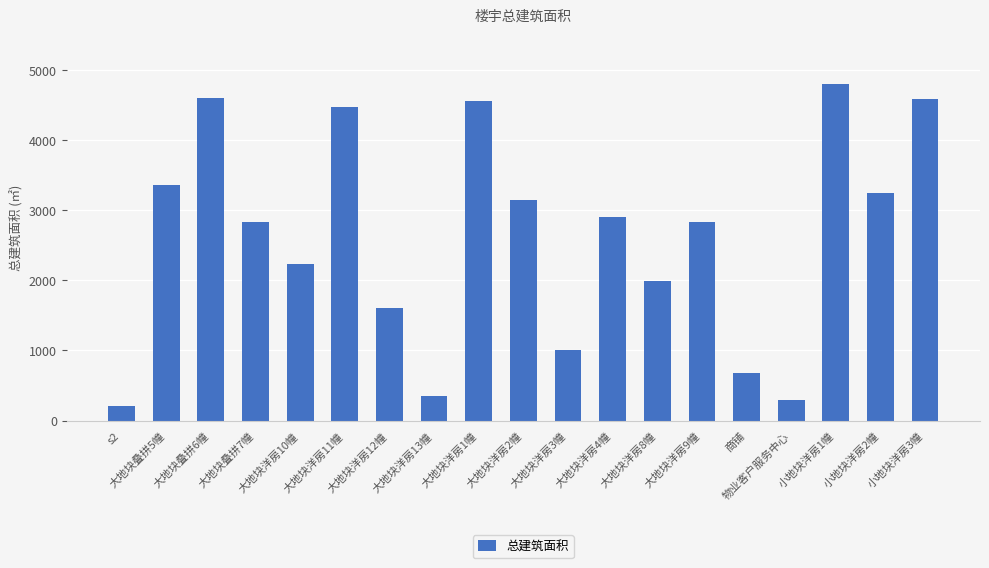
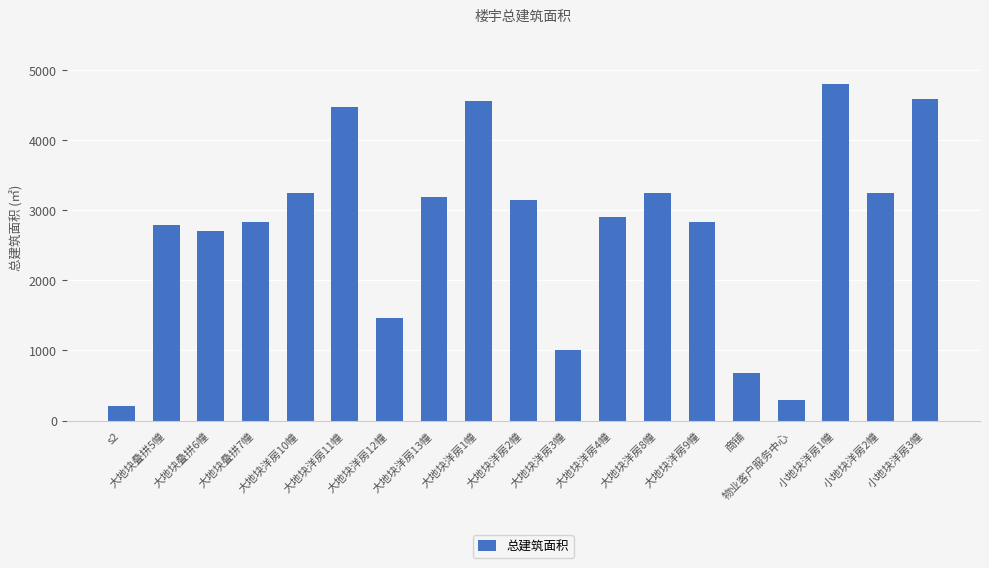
  {
    "s2": 200,
-   "大地块叠拼5幢": 3400,
-   "大地块叠拼6幢": 4600,
+   "大地块叠拼5幢": 2800,
+   "大地块叠拼6幢": 2700,
    "大地块叠拼7幢": 2800,
-   "大地块洋房10幢": 2200,
+   "大地块洋房10幢": 3200,
    "大地块洋房11幢": 4500,
-   "大地块洋房12幢": 1600,
-   "大地块洋房13幢": 400,
+   "大地块洋房12幢": 1500,
+   "大地块洋房13幢": 3200,
    "大地块洋房1幢": 4600,
    "大地块洋房2幢": 3100,
    "大地块洋房3幢": 1000,
    "大地块洋房4幢": 2900,
-   "大地块洋房8幢": 2000,
+   "大地块洋房8幢": 3200,
    "大地块洋房9幢": 2800,
    "商铺": 700,
    "物业客户服务中心": 300,
    "小地块洋房1幢": 4800,
    "小地块洋房2幢": 3200,
    "小地块洋房3幢": 4600
  }
